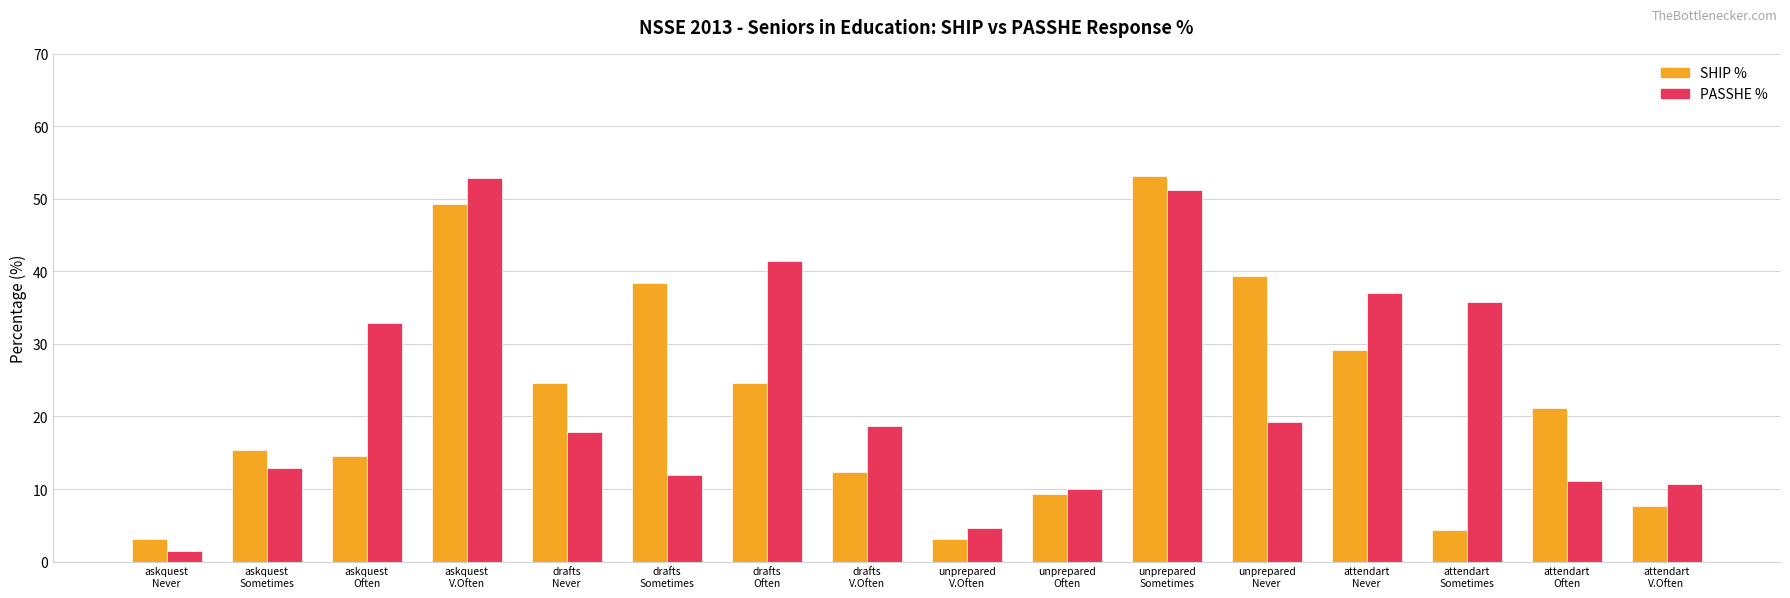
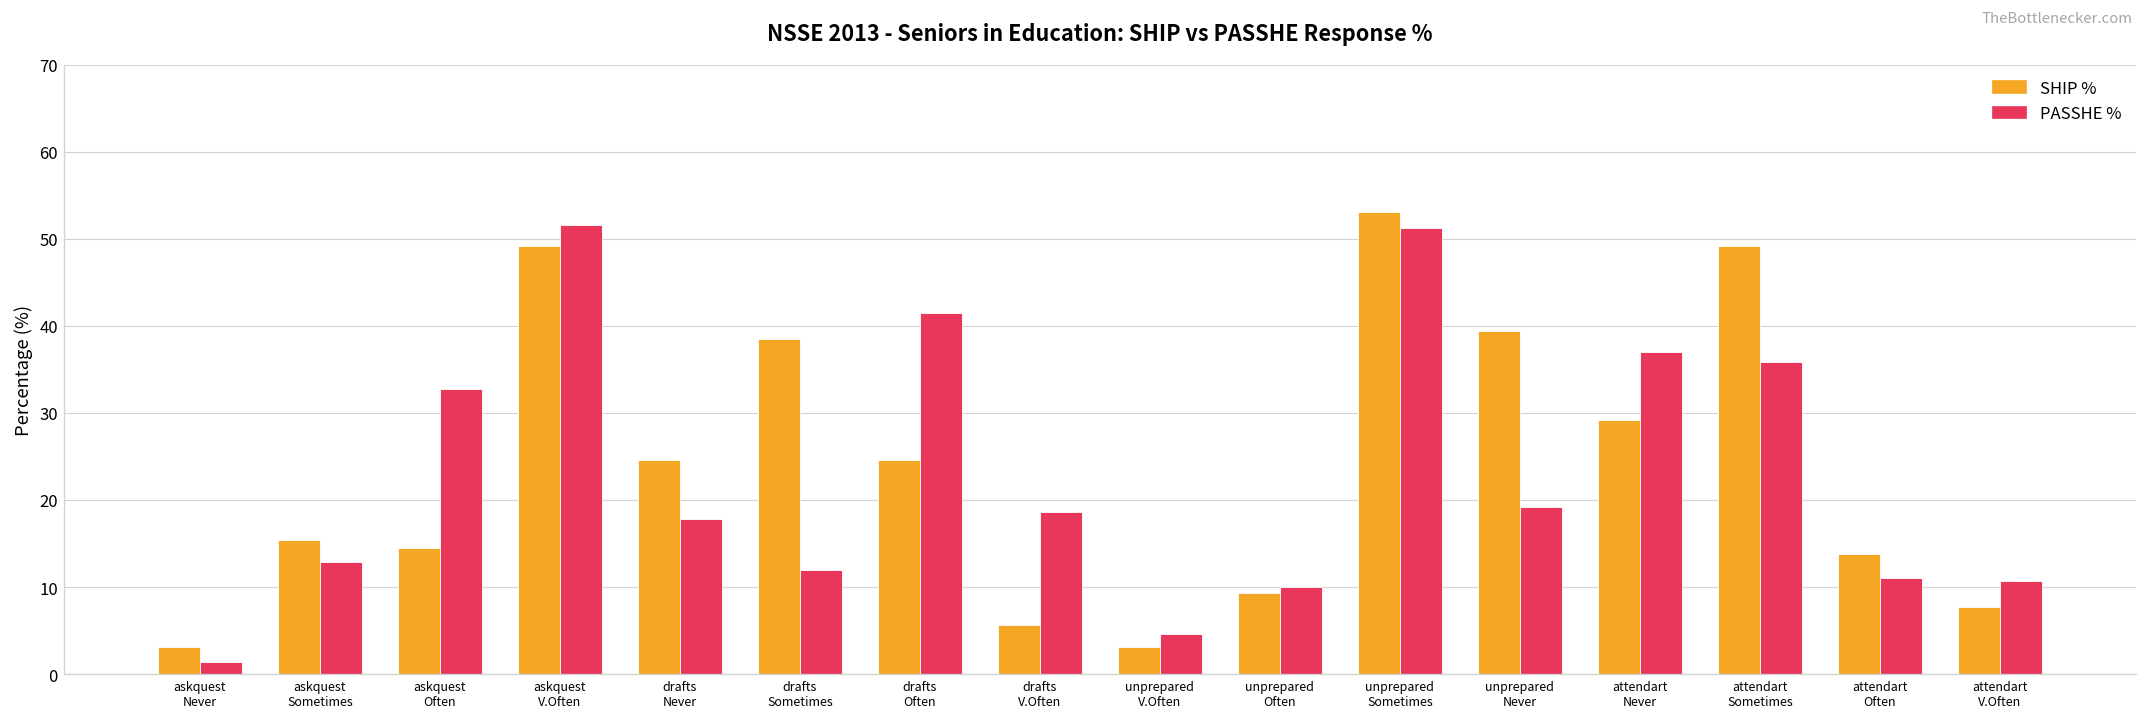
  {
    "SHIP %": {
      "askquest Never": 3,
      "askquest Sometimes": 15,
      "askquest Often": 15,
      "askquest V.Often": 49,
      "drafts Never": 25,
      "drafts Sometimes": 38,
      "drafts Often": 25,
-     "drafts V.Often": 12,
+     "drafts V.Often": 6,
      "unprepared V.Often": 3,
      "unprepared Often": 9,
      "unprepared Sometimes": 53,
      "unprepared Never": 39,
      "attendart Never": 29,
-     "attendart Sometimes": 4,
-     "attendart Often": 21,
+     "attendart Sometimes": 49,
+     "attendart Often": 14,
      "attendart V.Often": 8
    },
    "PASSHE %": {
      "askquest Never": 1,
      "askquest Sometimes": 13,
      "askquest Often": 33,
-     "askquest V.Often": 53,
+     "askquest V.Often": 52,
      "drafts Never": 18,
      "drafts Sometimes": 12,
      "drafts Often": 41,
      "drafts V.Often": 19,
      "unprepared V.Often": 5,
      "unprepared Often": 10,
      "unprepared Sometimes": 51,
      "unprepared Never": 19,
      "attendart Never": 37,
      "attendart Sometimes": 36,
      "attendart Often": 11,
      "attendart V.Often": 11
    }
  }
